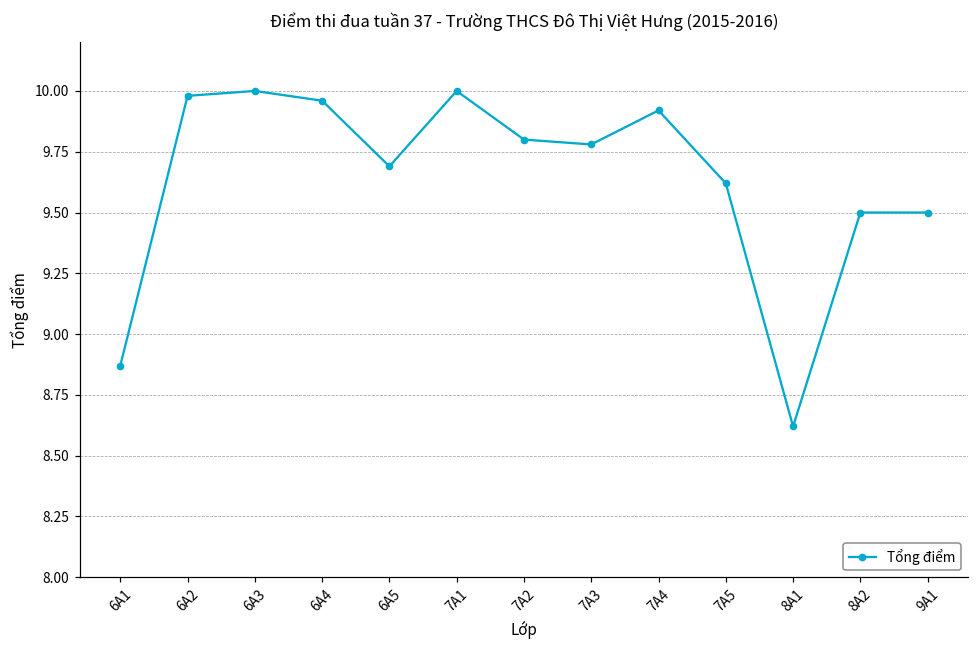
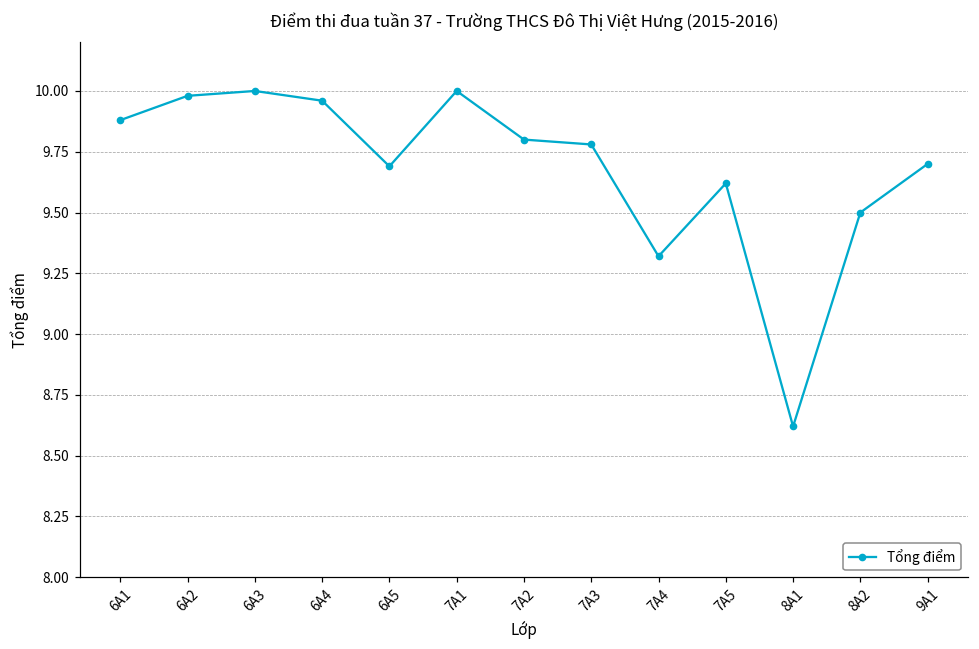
  {
-   "6A1": 8.87,
+   "6A1": 9.88,
    "6A2": 9.98,
    "6A3": 10.00,
    "6A4": 9.96,
    "6A5": 9.69,
    "7A1": 10.00,
    "7A2": 9.80,
    "7A3": 9.78,
-   "7A4": 9.92,
+   "7A4": 9.32,
    "7A5": 9.62,
    "8A1": 8.62,
    "8A2": 9.50,
-   "9A1": 9.5
+   "9A1": 9.7
  }
